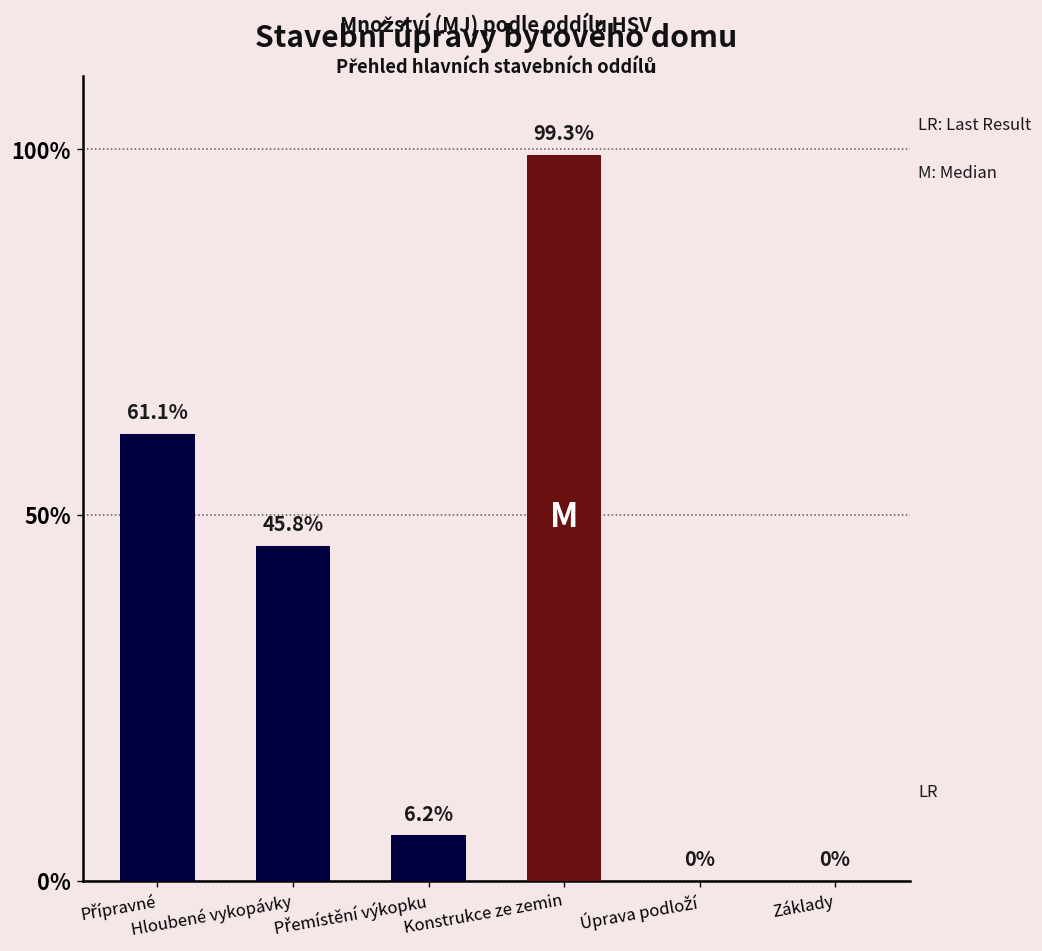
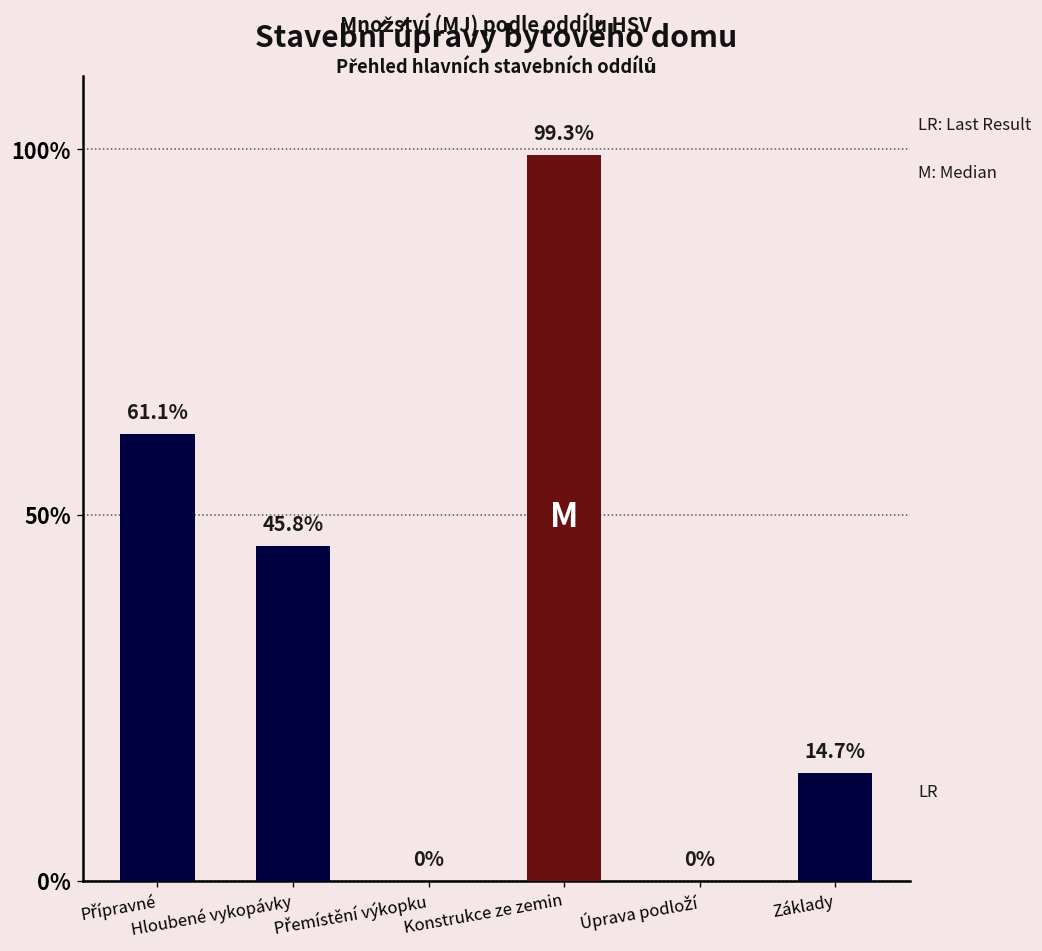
  {
    "Přípravné": "61.1%",
    "Hloubené vykopávky": "45.8%",
-   "Přemístění výkopku": "6.2%",
+   "Přemístění výkopku": "0%",
    "Konstrukce ze zemin": "99.3%",
    "Úprava podloží": "0%",
-   "Základy": "0%"
+   "Základy": "14.7%"
  }
